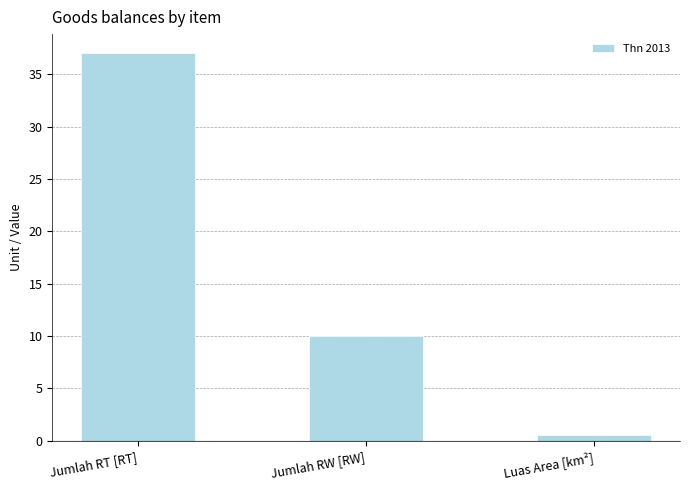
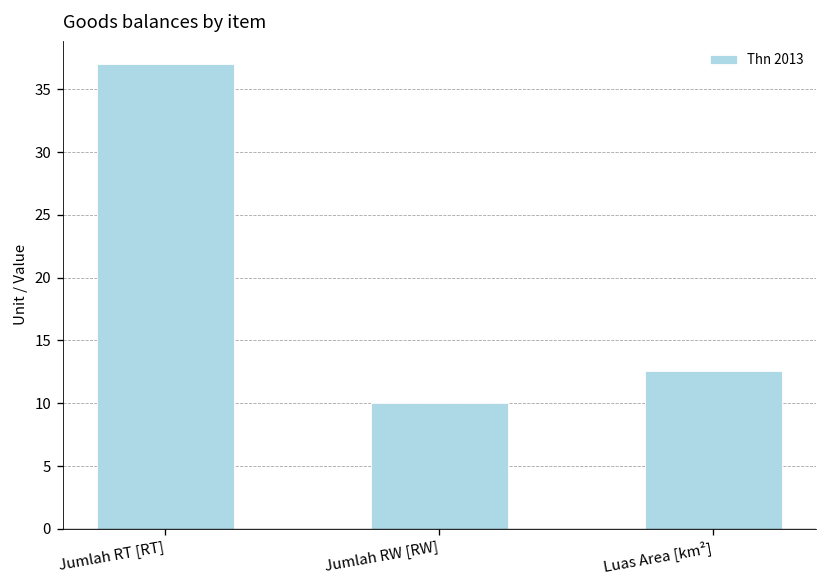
  {
    "Jumlah RT [RT]": 37.0,
    "Jumlah RW [RW]": 10.0,
-   "Luas Area [km²]": 0.6
+   "Luas Area [km²]": 12.6
  }
